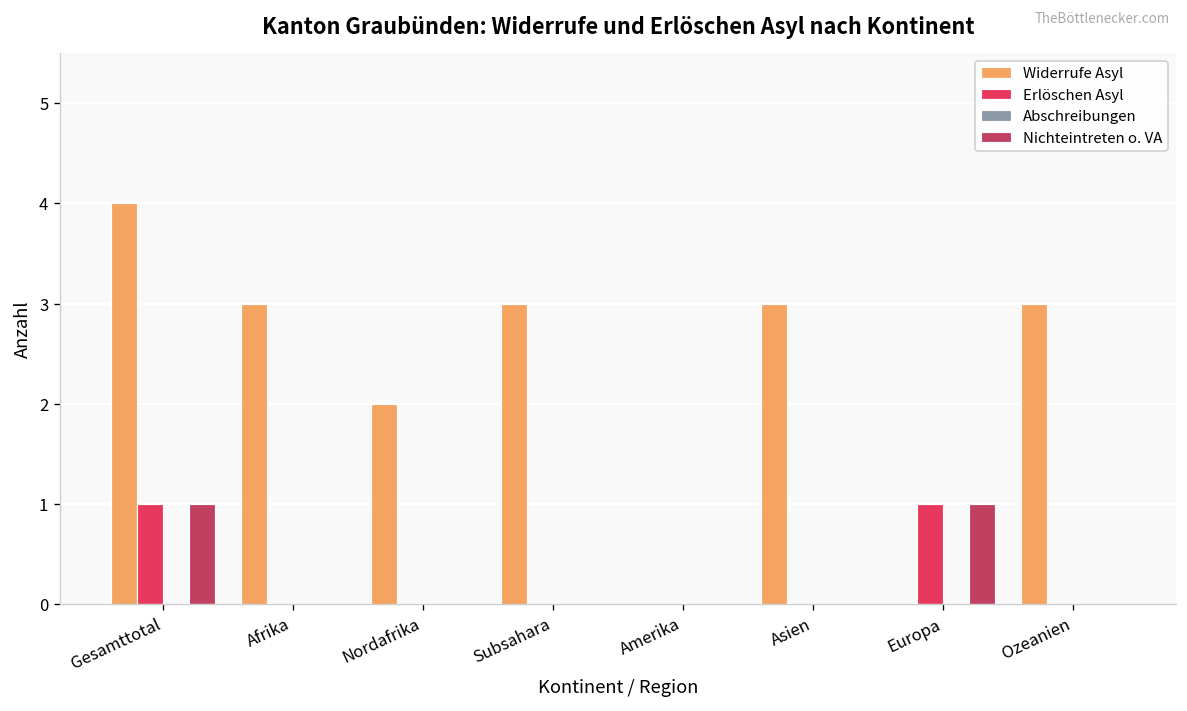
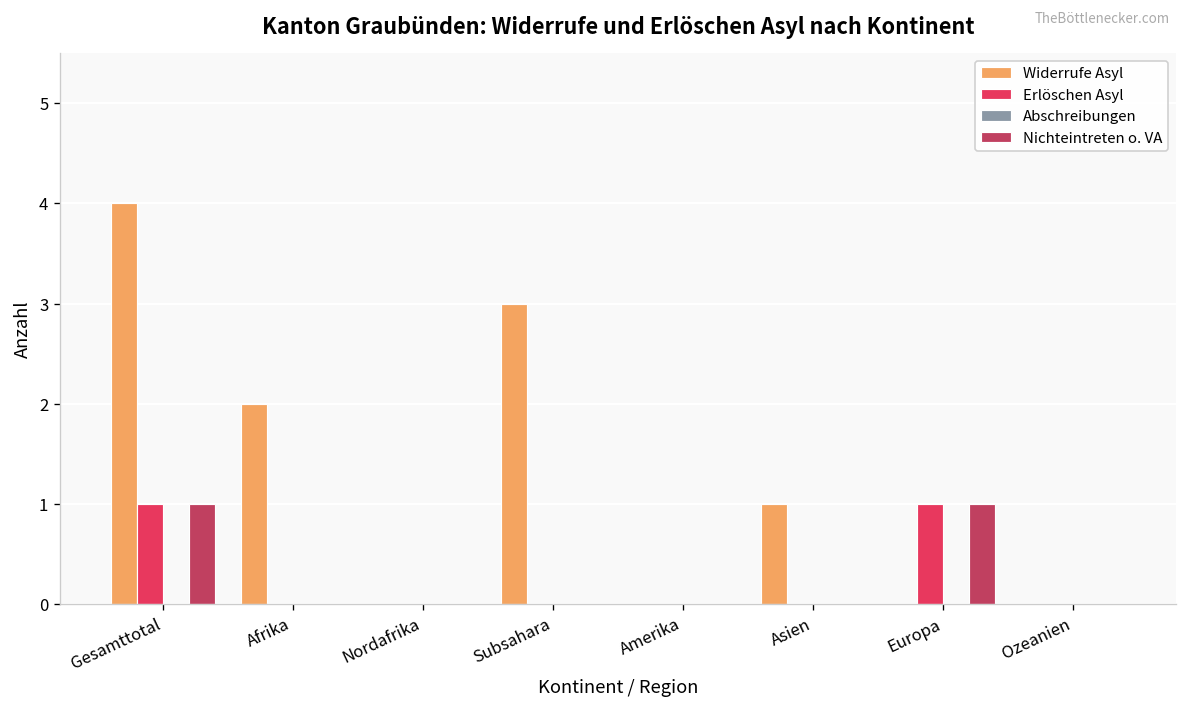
  {
    "Widerrufe Asyl": {
      "Gesamttotal": 4,
-     "Afrika": 3,
-     "Nordafrika": 2,
+     "Afrika": 2,
+     "Nordafrika": 0,
      "Subsahara": 3,
      "Amerika": 0,
-     "Asien": 3,
+     "Asien": 1,
      "Europa": 0,
-     "Ozeanien": 3
+     "Ozeanien": 0
    },
    "Abschreibungen": {
      "Gesamttotal": 0,
      "Afrika": 0,
      "Nordafrika": 0,
      "Subsahara": 0,
      "Amerika": 0,
      "Asien": 0,
      "Europa": 0,
      "Ozeanien": 0
    }
  }
